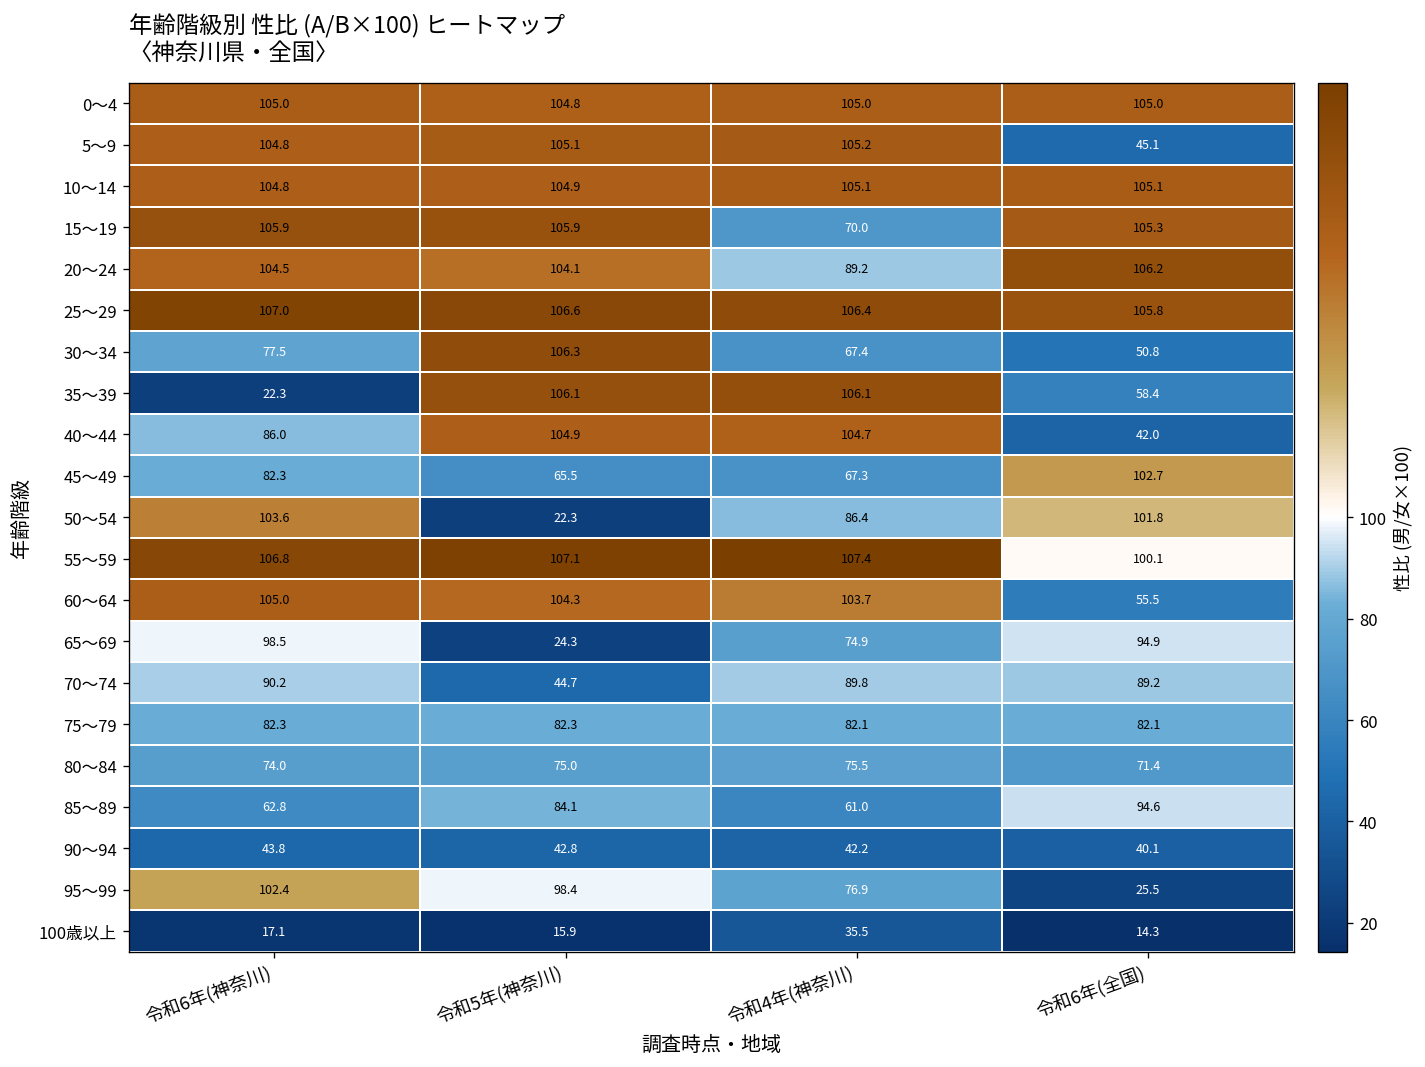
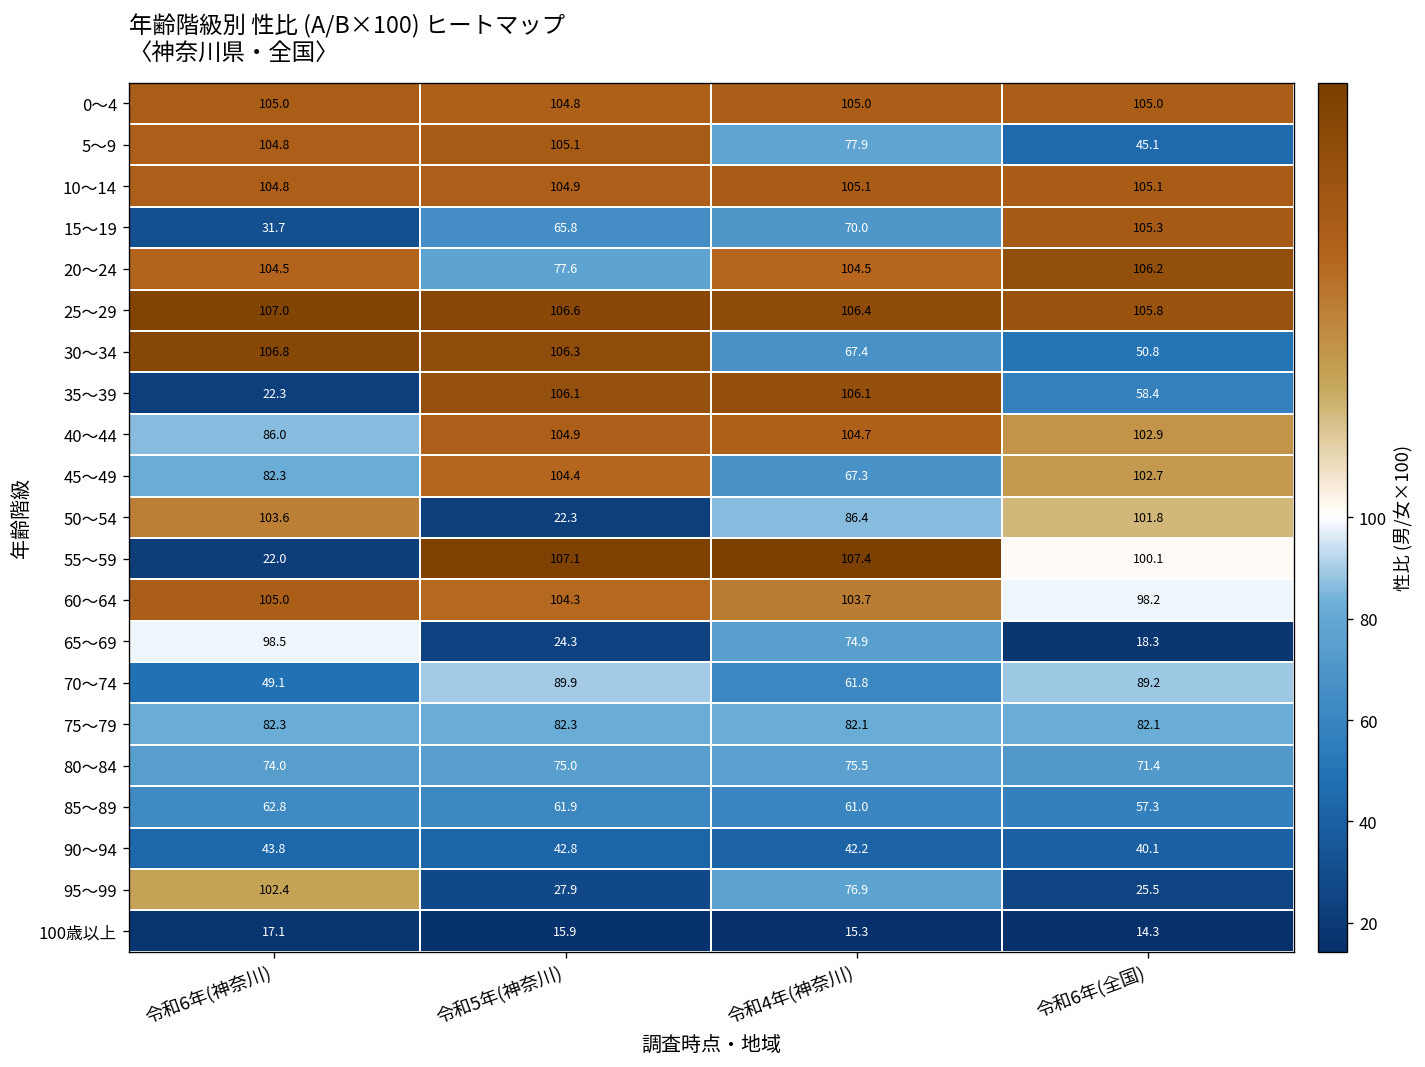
  {
    "0～4": {
      "令和6年(神奈川)": 105.0,
      "令和5年(神奈川)": 104.8,
      "令和4年(神奈川)": 105.0,
      "令和6年(全国)": 105.0
    },
    "5～9": {
      "令和6年(神奈川)": 104.8,
      "令和5年(神奈川)": 105.1,
-     "令和4年(神奈川)": 105.2,
+     "令和4年(神奈川)": 77.9,
      "令和6年(全国)": 45.1
    },
    "10～14": {
      "令和6年(神奈川)": 104.8,
      "令和5年(神奈川)": 104.9,
      "令和4年(神奈川)": 105.1,
      "令和6年(全国)": 105.1
    },
    "15～19": {
-     "令和6年(神奈川)": 105.9,
-     "令和5年(神奈川)": 105.9,
+     "令和6年(神奈川)": 31.7,
+     "令和5年(神奈川)": 65.8,
      "令和4年(神奈川)": 70.0,
      "令和6年(全国)": 105.3
    },
    "20～24": {
      "令和6年(神奈川)": 104.5,
-     "令和5年(神奈川)": 104.1,
-     "令和4年(神奈川)": 89.2,
+     "令和5年(神奈川)": 77.6,
+     "令和4年(神奈川)": 104.5,
      "令和6年(全国)": 106.2
    },
    "25～29": {
      "令和6年(神奈川)": 107.0,
      "令和5年(神奈川)": 106.6,
      "令和4年(神奈川)": 106.4,
      "令和6年(全国)": 105.8
    },
    "30～34": {
-     "令和6年(神奈川)": 77.5,
+     "令和6年(神奈川)": 106.8,
      "令和5年(神奈川)": 106.3,
      "令和4年(神奈川)": 67.4,
      "令和6年(全国)": 50.8
    },
    "35～39": {
      "令和6年(神奈川)": 22.3,
      "令和5年(神奈川)": 106.1,
      "令和4年(神奈川)": 106.1,
      "令和6年(全国)": 58.4
    },
    "40～44": {
      "令和6年(神奈川)": 86.0,
      "令和5年(神奈川)": 104.9,
      "令和4年(神奈川)": 104.7,
-     "令和6年(全国)": 42.0
+     "令和6年(全国)": 102.9
    },
    "45～49": {
      "令和6年(神奈川)": 82.3,
-     "令和5年(神奈川)": 65.5,
+     "令和5年(神奈川)": 104.4,
      "令和4年(神奈川)": 67.3,
      "令和6年(全国)": 102.7
    },
    "50～54": {
      "令和6年(神奈川)": 103.6,
      "令和5年(神奈川)": 22.3,
      "令和4年(神奈川)": 86.4,
      "令和6年(全国)": 101.8
    },
    "55～59": {
-     "令和6年(神奈川)": 106.8,
+     "令和6年(神奈川)": 22.0,
      "令和5年(神奈川)": 107.1,
      "令和4年(神奈川)": 107.4,
      "令和6年(全国)": 100.1
    },
    "60～64": {
      "令和6年(神奈川)": 105.0,
      "令和5年(神奈川)": 104.3,
      "令和4年(神奈川)": 103.7,
-     "令和6年(全国)": 55.5
+     "令和6年(全国)": 98.2
    },
    "65～69": {
      "令和6年(神奈川)": 98.5,
      "令和5年(神奈川)": 24.3,
      "令和4年(神奈川)": 74.9,
-     "令和6年(全国)": 94.9
+     "令和6年(全国)": 18.3
    },
    "70～74": {
-     "令和6年(神奈川)": 90.2,
-     "令和5年(神奈川)": 44.7,
-     "令和4年(神奈川)": 89.8,
+     "令和6年(神奈川)": 49.1,
+     "令和5年(神奈川)": 89.9,
+     "令和4年(神奈川)": 61.8,
      "令和6年(全国)": 89.2
    },
    "75～79": {
      "令和6年(神奈川)": 82.3,
      "令和5年(神奈川)": 82.3,
      "令和4年(神奈川)": 82.1,
      "令和6年(全国)": 82.1
    },
    "80～84": {
      "令和6年(神奈川)": 74.0,
      "令和5年(神奈川)": 75.0,
      "令和4年(神奈川)": 75.5,
      "令和6年(全国)": 71.4
    },
    "85～89": {
      "令和6年(神奈川)": 62.8,
-     "令和5年(神奈川)": 84.1,
+     "令和5年(神奈川)": 61.9,
      "令和4年(神奈川)": 61.0,
-     "令和6年(全国)": 94.6
+     "令和6年(全国)": 57.3
    },
    "90～94": {
      "令和6年(神奈川)": 43.8,
      "令和5年(神奈川)": 42.8,
      "令和4年(神奈川)": 42.2,
      "令和6年(全国)": 40.1
    },
    "95～99": {
      "令和6年(神奈川)": 102.4,
-     "令和5年(神奈川)": 98.4,
+     "令和5年(神奈川)": 27.9,
      "令和4年(神奈川)": 76.9,
      "令和6年(全国)": 25.5
    },
    "100歳以上": {
      "令和6年(神奈川)": 17.1,
      "令和5年(神奈川)": 15.9,
-     "令和4年(神奈川)": 35.5,
+     "令和4年(神奈川)": 15.3,
      "令和6年(全国)": 14.3
    }
  }
